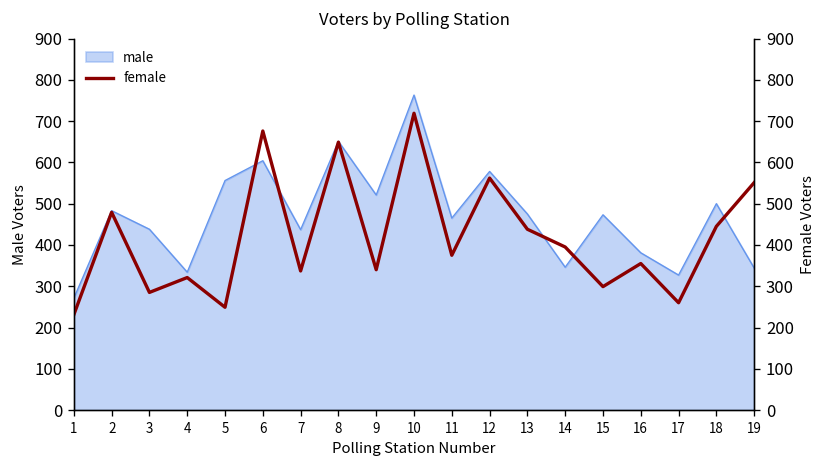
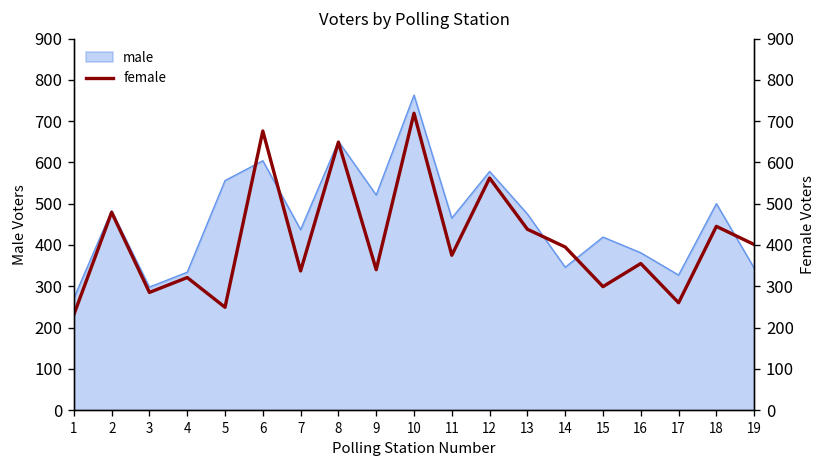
  {
    "male": {
      "1": 270,
      "2": 480,
-     "3": 440,
+     "3": 300,
      "4": 330,
      "5": 560,
      "6": 600,
      "7": 440,
      "8": 650,
      "9": 520,
      "10": 760,
      "11": 470,
      "12": 580,
      "13": 480,
      "14": 350,
-     "15": 470,
+     "15": 420,
      "16": 380,
      "17": 330,
      "18": 500,
      "19": 340
    },
    "female": {
      "1": 230,
      "2": 480,
      "3": 290,
      "4": 320,
      "5": 250,
      "6": 680,
      "7": 340,
      "8": 650,
      "9": 340,
      "10": 720,
      "11": 380,
      "12": 560,
      "13": 440,
      "14": 400,
      "15": 300,
      "16": 360,
      "17": 260,
      "18": 450,
-     "19": 550
+     "19": 400
    }
  }
